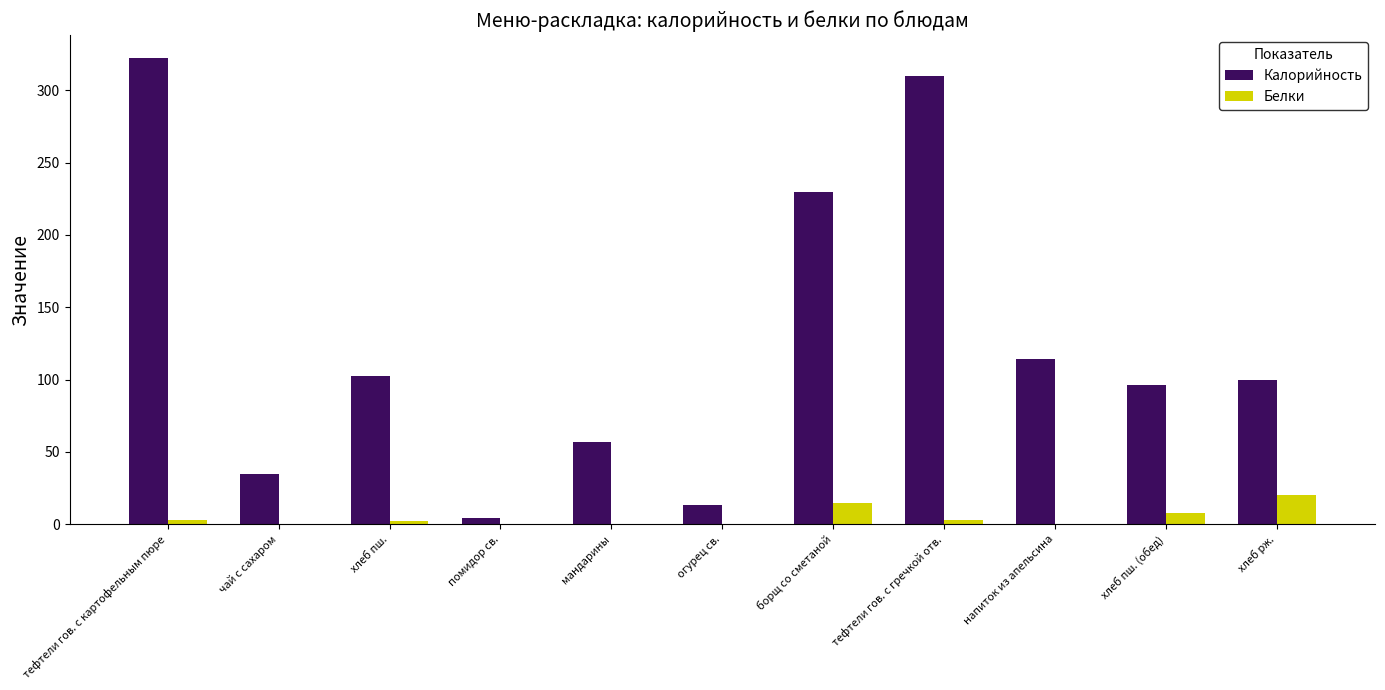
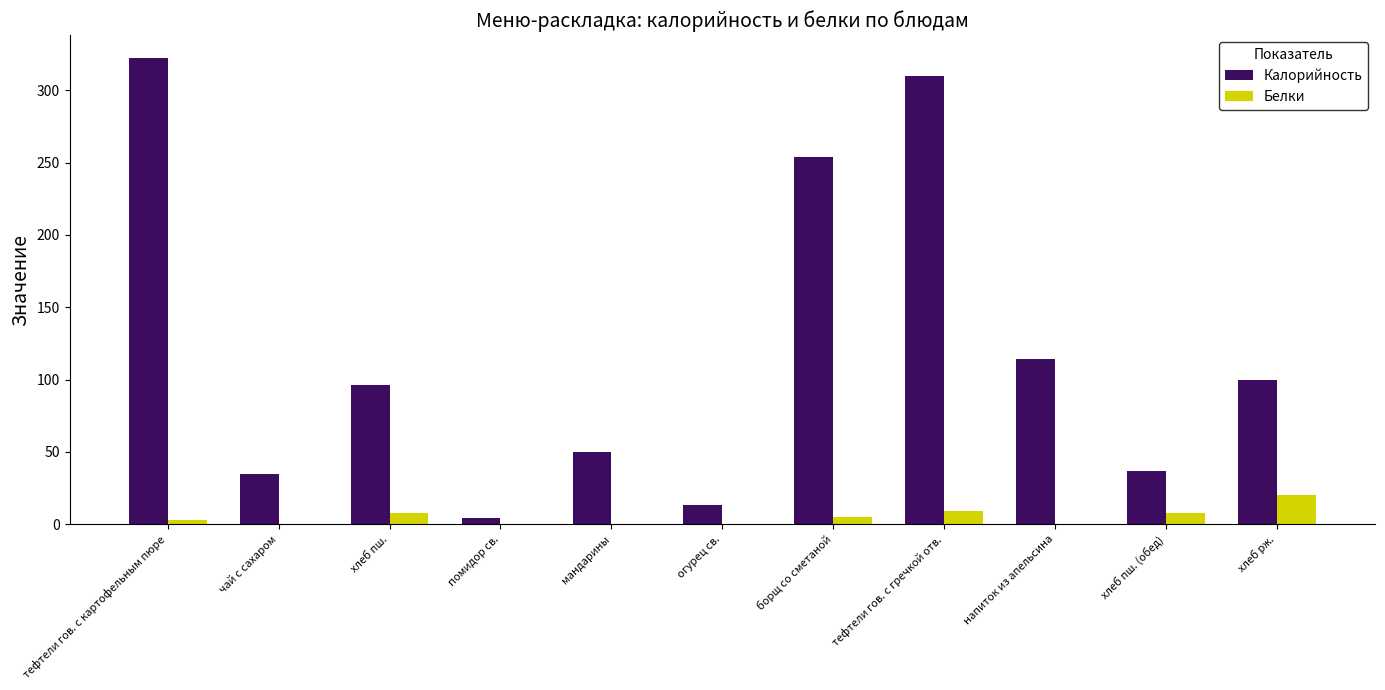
  {
    "Калорийность": {
      "тефтели гов. с картофельным пюре": 322,
      "чай с сахаром": 35,
-     "хлеб пш.": 103,
+     "хлеб пш.": 96,
      "помидор св.": 4,
-     "мандарины": 57,
+     "мандарины": 50,
      "огурец св.": 13,
-     "борщ со сметаной": 230,
+     "борщ со сметаной": 254,
      "тефтели гов. с гречкой отв.": 310,
      "напиток из апельсина": 114,
-     "хлеб пш. (обед)": 96,
+     "хлеб пш. (обед)": 37,
      "хлеб рж.": 100
    },
    "Белки": {
      "тефтели гов. с картофельным пюре": 3,
      "чай с сахаром": 0,
-     "хлеб пш.": 2,
+     "хлеб пш.": 8,
      "помидор св.": 0,
      "мандарины": 0,
      "огурец св.": 0,
-     "борщ со сметаной": 15,
-     "тефтели гов. с гречкой отв.": 3,
+     "борщ со сметаной": 5,
+     "тефтели гов. с гречкой отв.": 9,
      "напиток из апельсина": 0,
      "хлеб пш. (обед)": 8,
      "хлеб рж.": 20
    }
  }
